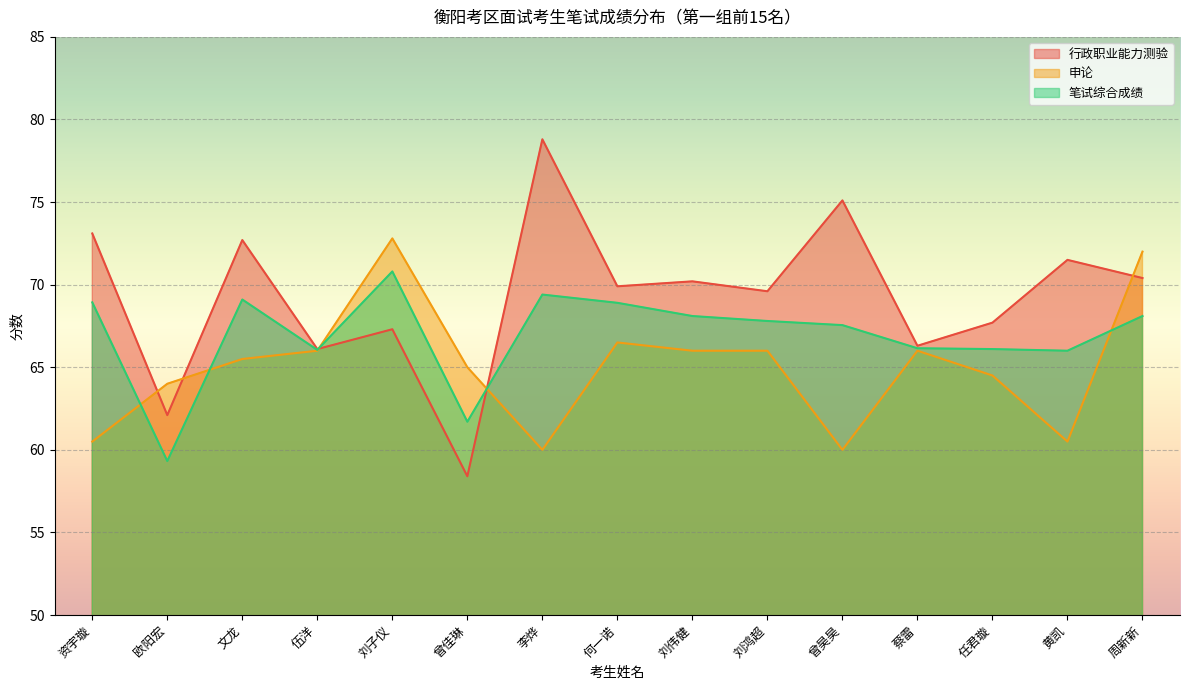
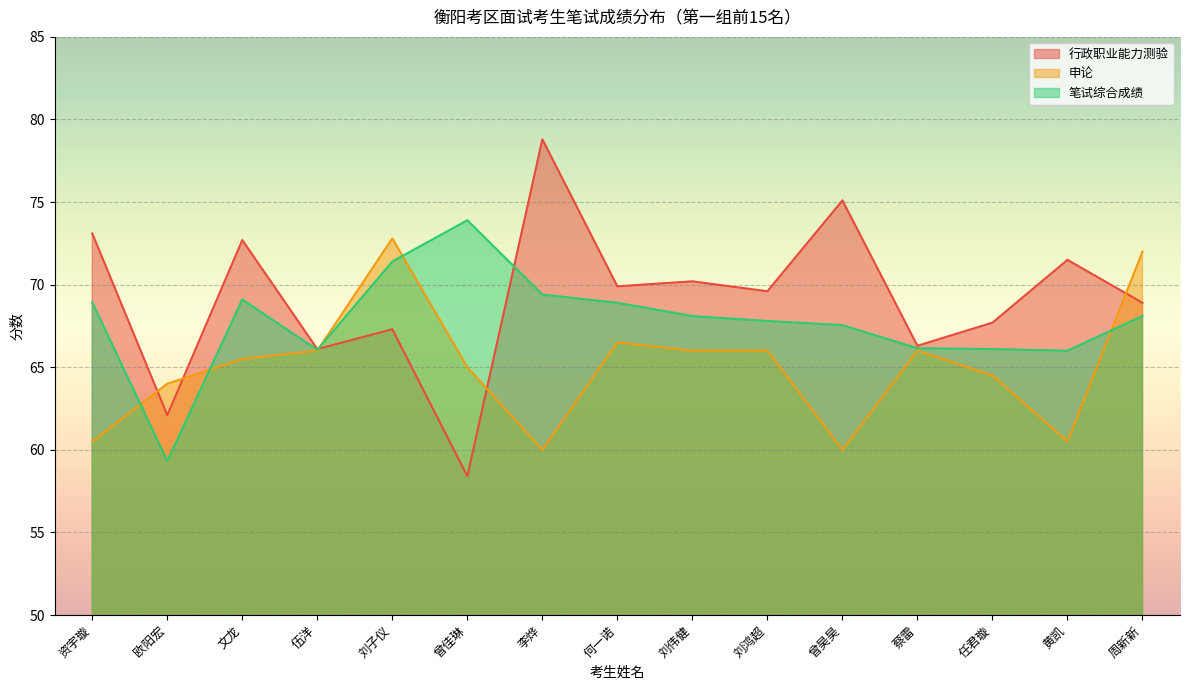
  {
    "行政职业能力测验": {
      "资宇璇": 73.1,
      "欧阳宏": 62.1,
      "文龙": 72.7,
      "刘子仪": 67.3,
      "曾佳琳": 58.4,
      "李烨": 78.8,
      "何一诺": 69.9,
      "刘伟健": 70.2,
      "刘鸿超": 69.6,
      "曾昊昊": 75.1,
      "任君璇": 67.7,
      "黄凯": 71.5,
-     "周新新": 70.4
+     "周新新": 68.9
    },
    "申论": {
      "资宇璇": 60.5,
      "欧阳宏": 64.0,
      "文龙": 65.5,
      "刘子仪": 72.8,
      "曾佳琳": 65.0,
      "李烨": 60.0,
      "何一诺": 66.5,
      "刘伟健": 66.0,
      "刘鸿超": 66.0,
      "曾昊昊": 60.0,
      "任君璇": 64.5,
      "黄凯": 60.5,
      "周新新": 72.0
    },
    "笔试综合成绩": {
      "资宇璇": 68.9,
      "欧阳宏": 59.3,
      "文龙": 69.1,
-     "刘子仪": 70.8,
-     "曾佳琳": 61.7,
+     "刘子仪": 71.4,
+     "曾佳琳": 73.9,
      "李烨": 69.4,
      "何一诺": 68.9,
      "刘伟健": 68.1,
      "刘鸿超": 67.8,
      "曾昊昊": 67.6,
      "任君璇": 66.1,
      "黄凯": 66.0,
      "周新新": 68.1
    }
  }
